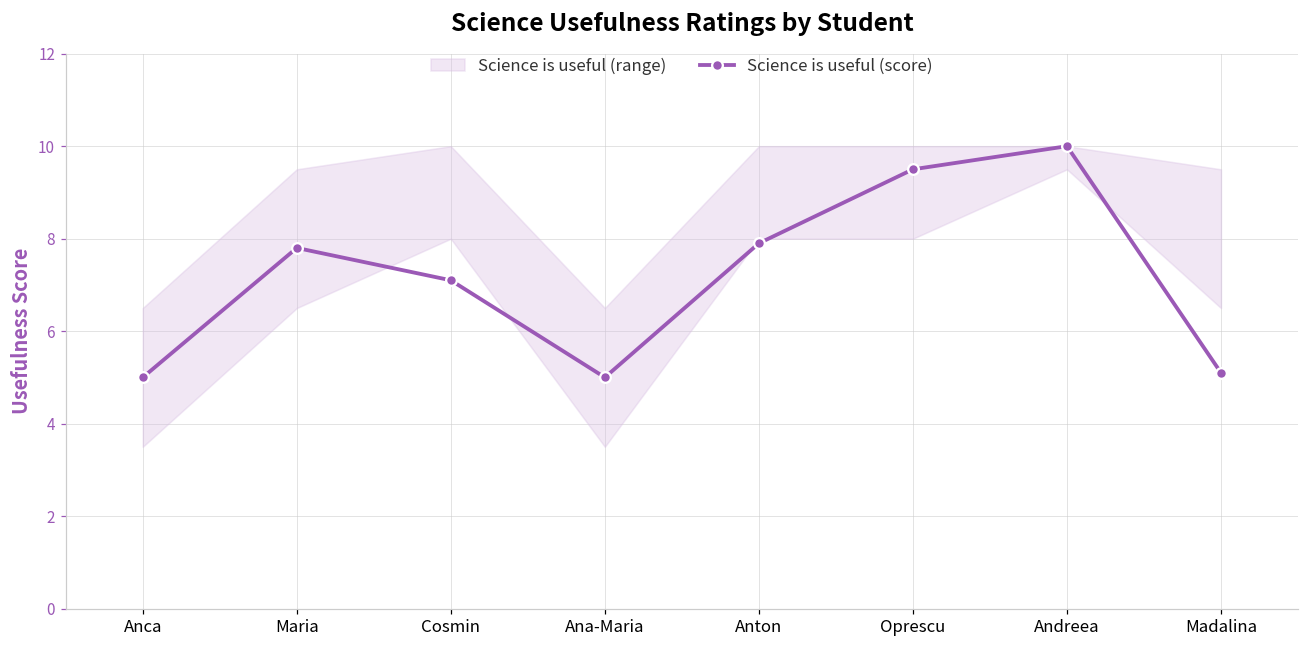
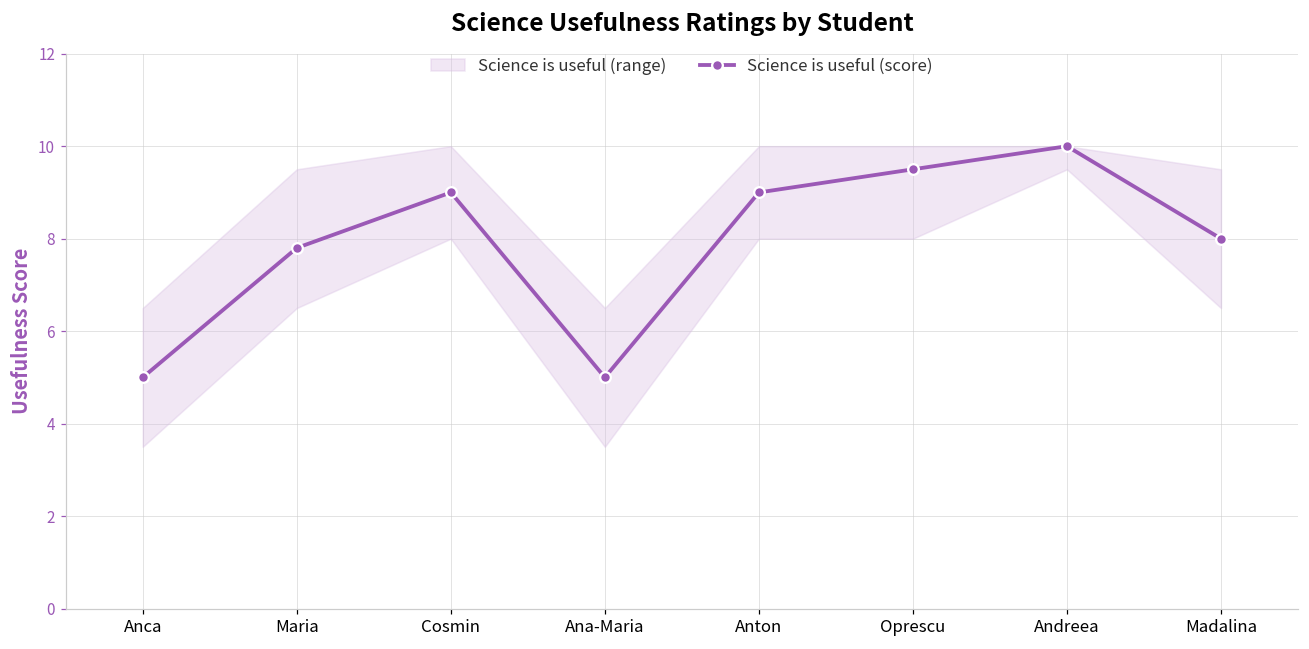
  {
    "Science is useful (score)": {
      "Anca": 5.0,
      "Maria": 7.8,
-     "Cosmin": 7.1,
+     "Cosmin": 9.0,
      "Ana-Maria": 5.0,
-     "Anton": 7.9,
+     "Anton": 9.0,
      "Oprescu": 9.5,
-     "Madalina": 5.1
+     "Madalina": 8.0
    }
  }
